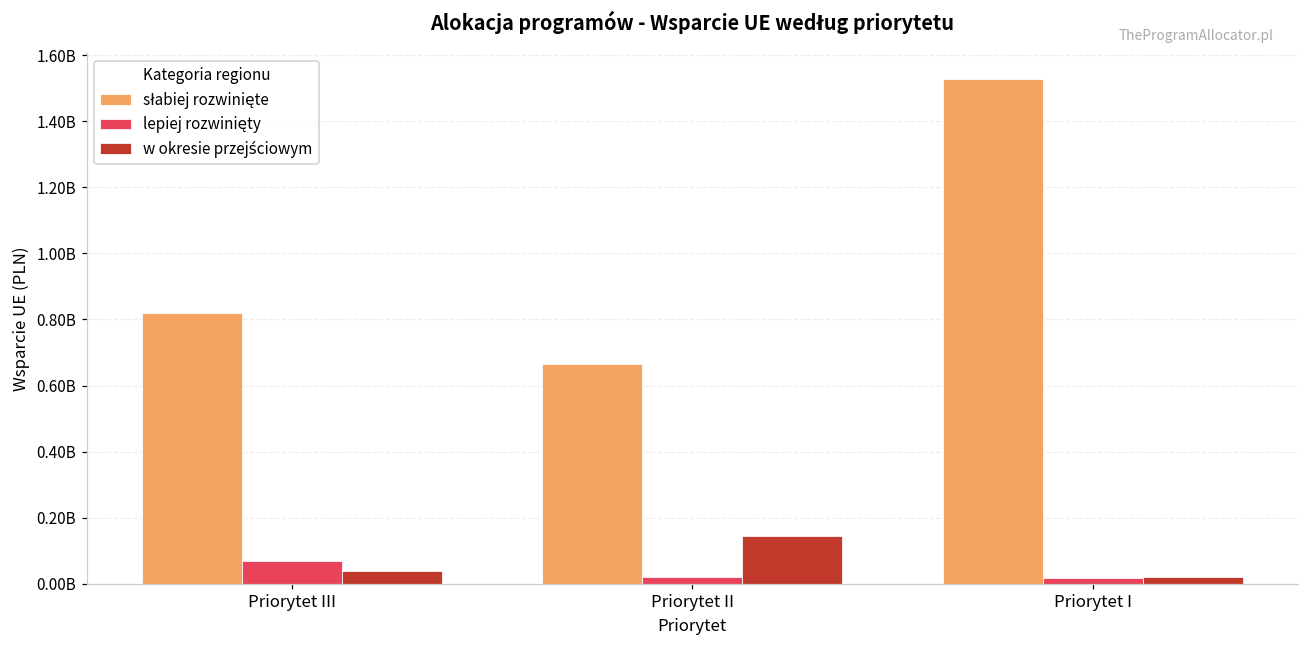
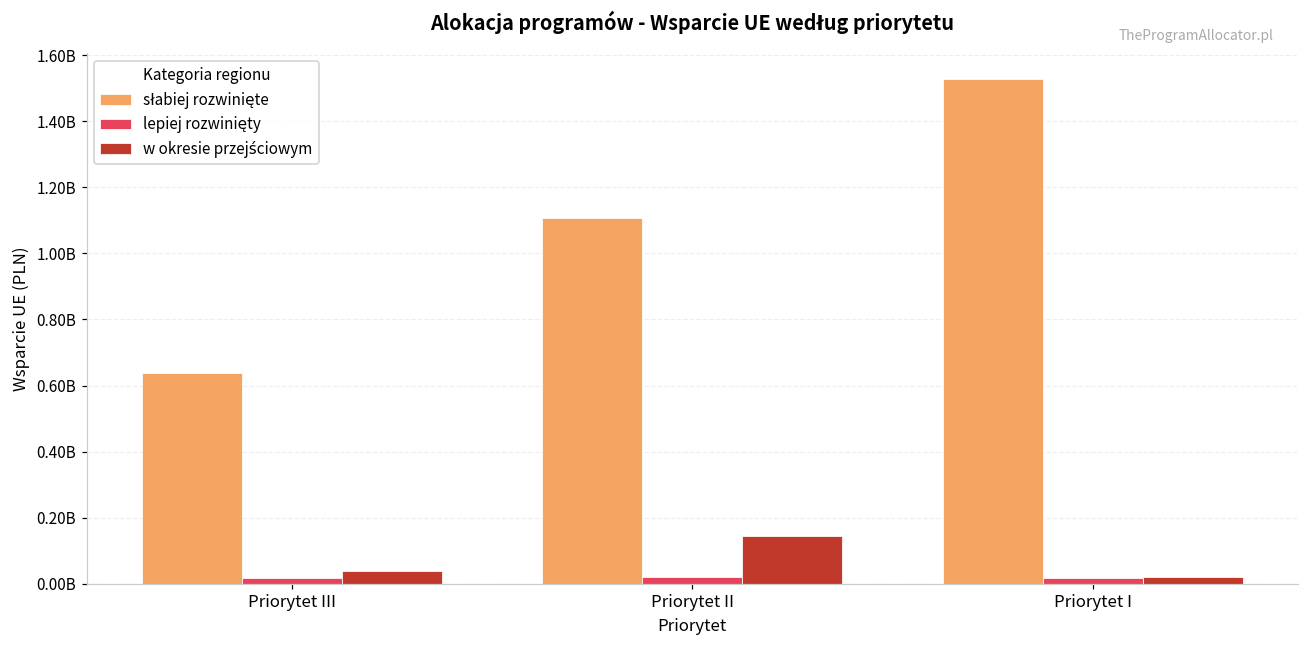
  {
    "słabiej rozwinięte": {
-     "Priorytet III": 820000000,
-     "Priorytet II": 670000000,
+     "Priorytet III": 640000000,
+     "Priorytet II": 1110000000,
      "Priorytet I": 1530000000
    },
    "lepiej rozwinięty": {
-     "Priorytet III": 70000000,
+     "Priorytet III": 20000000,
      "Priorytet II": 20000000,
      "Priorytet I": 20000000
    },
    "w okresie przejściowym": {
      "Priorytet III": 40000000,
      "Priorytet II": 150000000,
      "Priorytet I": 20000000
    }
  }
